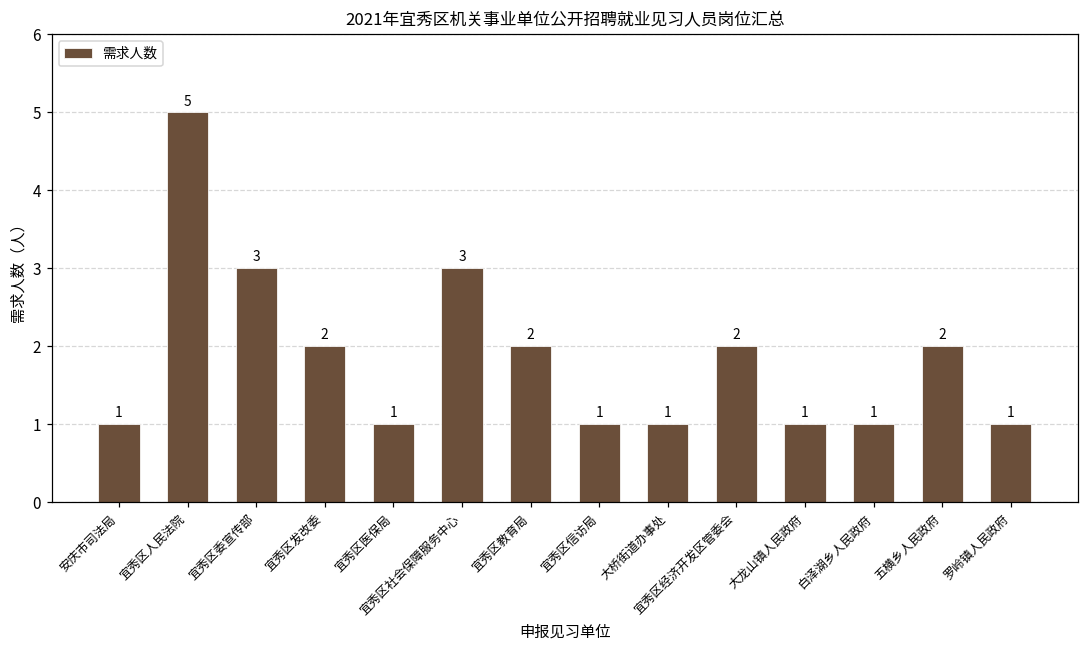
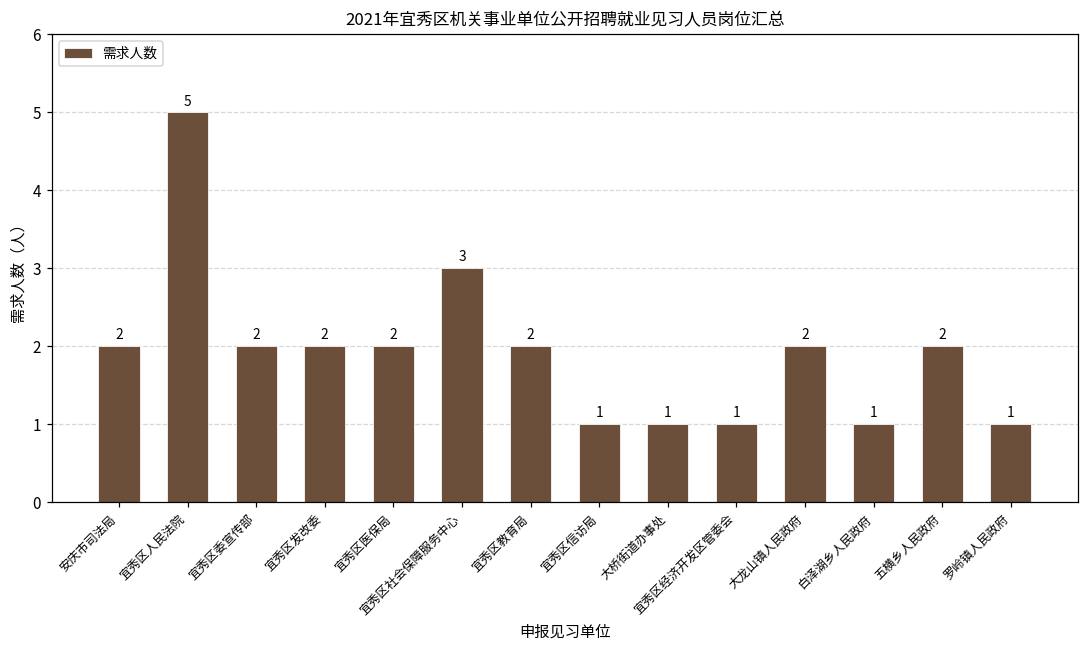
  {
-   "安庆市司法局": 1,
+   "安庆市司法局": 2,
    "宜秀区人民法院": 5,
-   "宜秀区委宣传部": 3,
+   "宜秀区委宣传部": 2,
    "宜秀区发改委": 2,
-   "宜秀区医保局": 1,
+   "宜秀区医保局": 2,
    "宜秀区社会保障服务中心": 3,
    "宜秀区教育局": 2,
    "宜秀区信访局": 1,
    "大桥街道办事处": 1,
-   "宜秀区经济开发区管委会": 2,
-   "大龙山镇人民政府": 1,
+   "宜秀区经济开发区管委会": 1,
+   "大龙山镇人民政府": 2,
    "白泽湖乡人民政府": 1,
    "五横乡人民政府": 2,
    "罗岭镇人民政府": 1
  }
